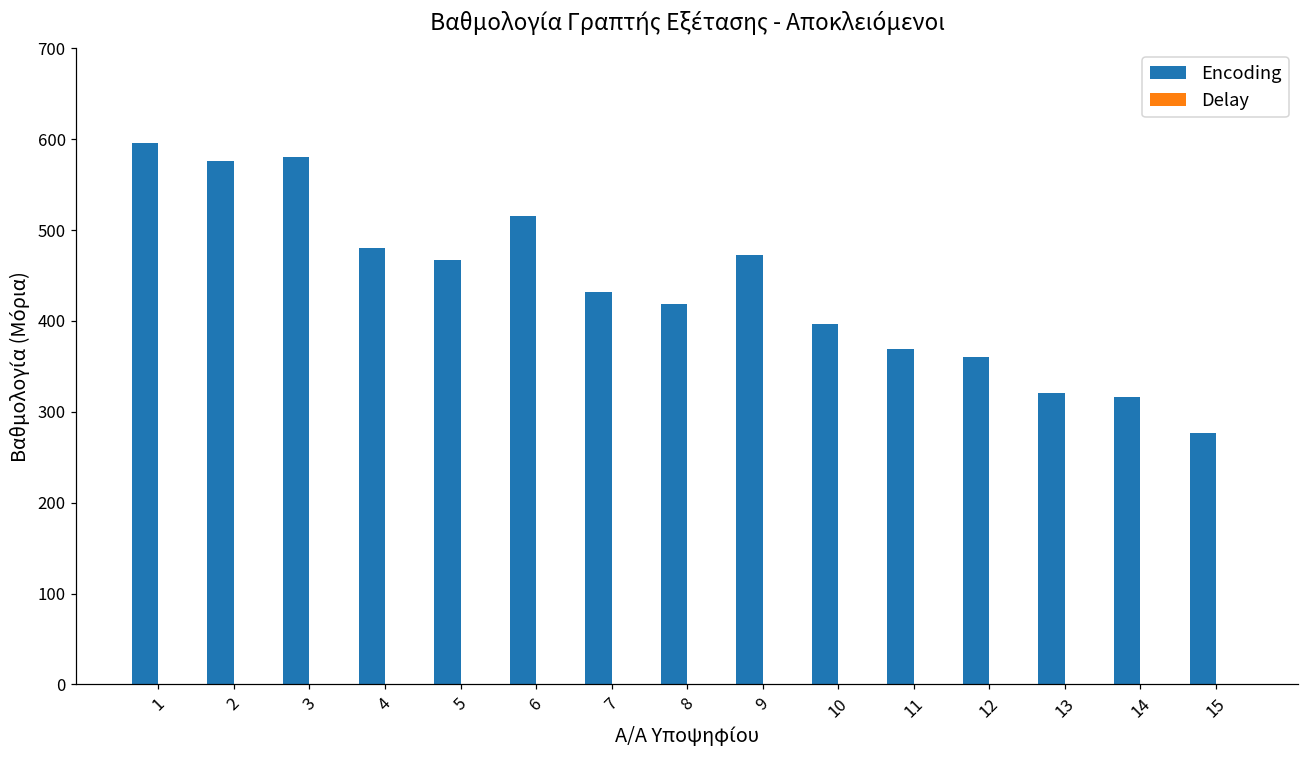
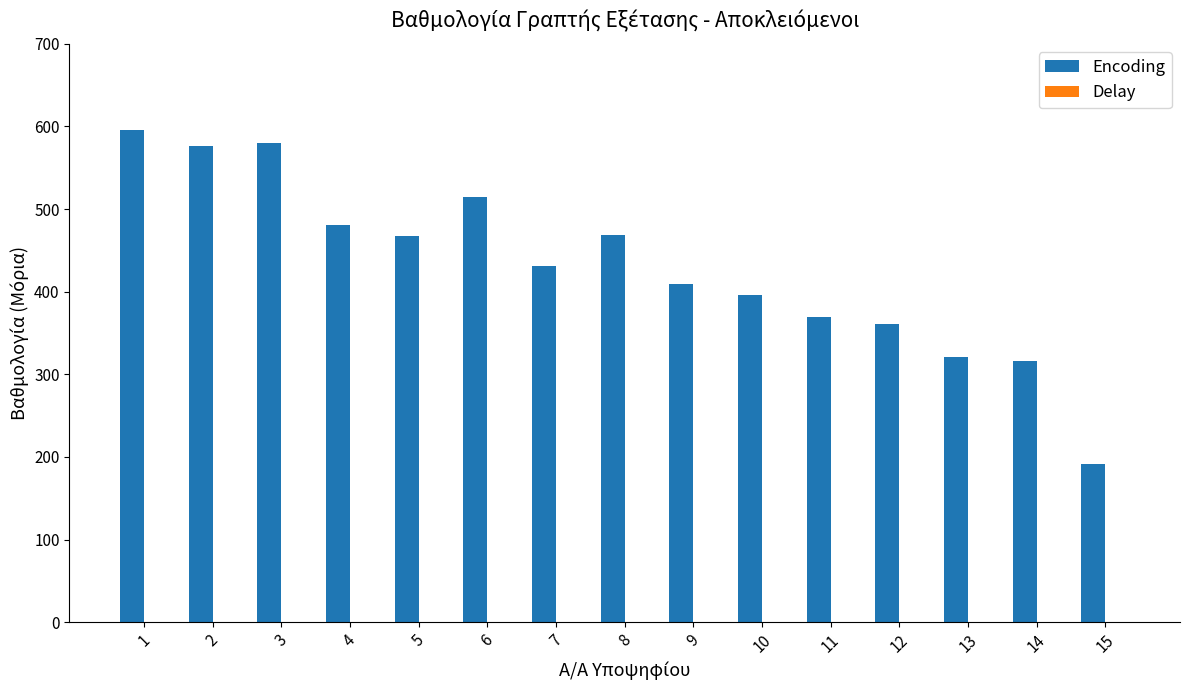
  {
    "Encoding": {
      "1": 600,
      "2": 580,
      "3": 580,
      "4": 480,
      "5": 470,
      "6": 520,
      "7": 430,
-     "8": 420,
-     "9": 470,
+     "8": 470,
+     "9": 410,
      "10": 400,
      "11": 370,
      "12": 360,
      "13": 320,
      "14": 320,
-     "15": 280
+     "15": 190
    },
    "Delay": {
      "1": 0,
      "2": 0,
      "3": 0,
      "4": 0,
      "5": 0,
      "6": 0,
      "7": 0,
      "8": 0,
      "9": 0,
      "10": 0,
      "11": 0,
      "12": 0,
      "13": 0,
      "14": 0,
      "15": 0
    }
  }
